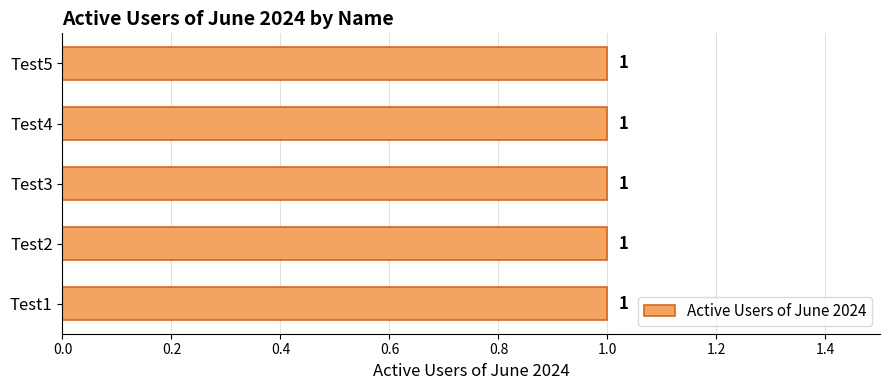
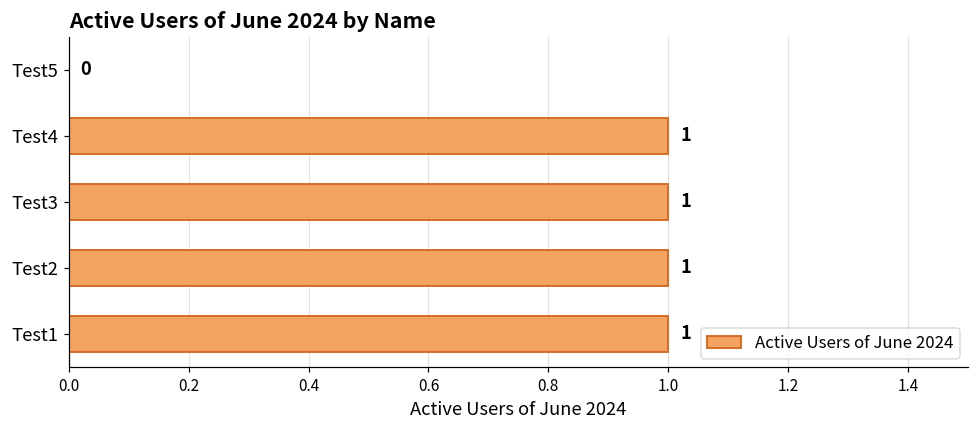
  {
-   "Test5": 1,
+   "Test5": 0,
    "Test4": 1,
    "Test3": 1,
    "Test2": 1,
    "Test1": 1
  }
